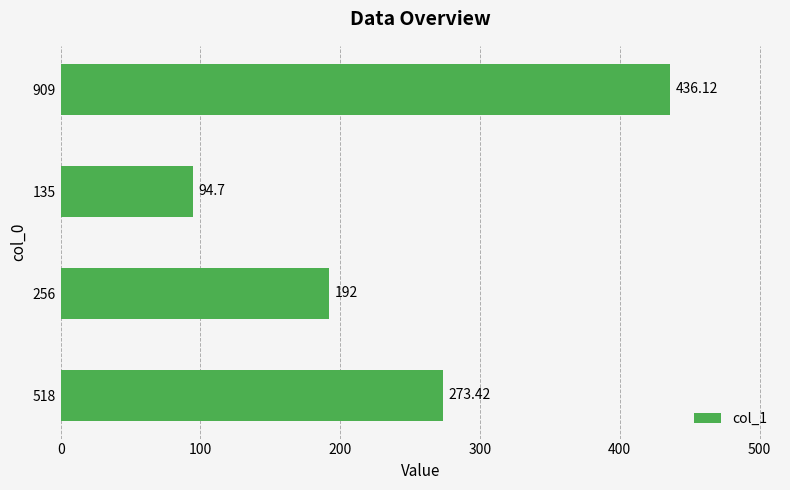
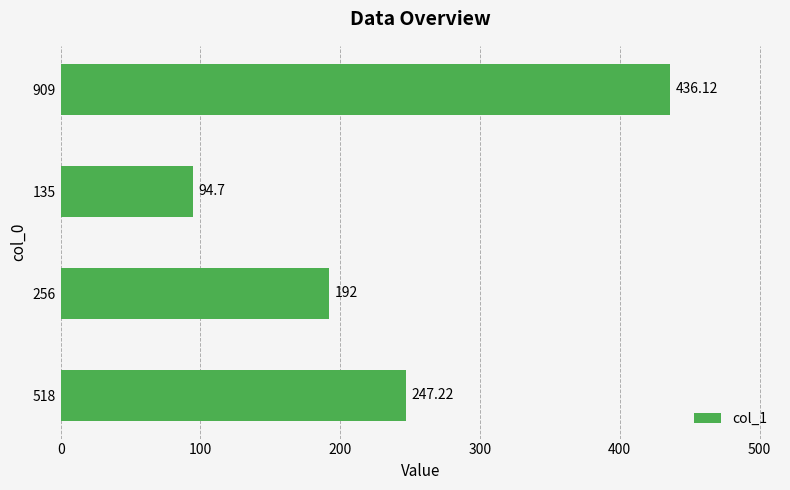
  {
    "909": 436.12,
    "135": 94.7,
    "256": 192,
-   "518": 273.42
+   "518": 247.22
  }
